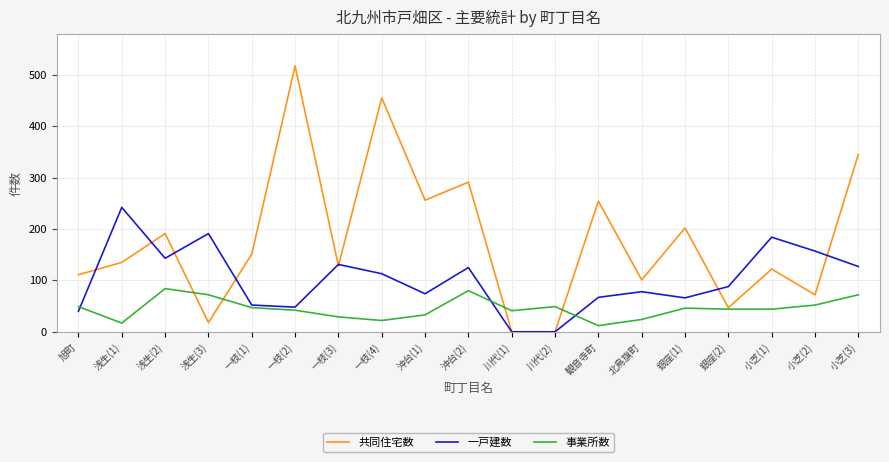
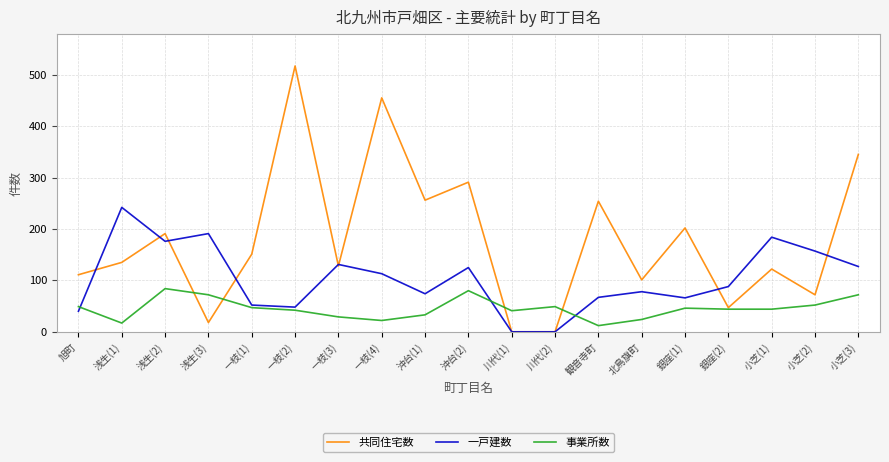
  {
    "共同住宅数": {
      "旭町": 110,
      "浅生(1)": 140,
      "浅生(2)": 190,
      "浅生(3)": 20,
      "一枝(1)": 150,
      "一枝(2)": 520,
      "一枝(4)": 460,
      "沖台(1)": 260,
      "沖台(2)": 290,
      "観音寺町": 250,
      "北鳥旗町": 100,
      "銀座(1)": 200,
      "小芝(1)": 120,
      "小芝(2)": 70,
      "小芝(3)": 350
    },
    "一戸建数": {
      "旭町": 40,
      "浅生(1)": 240,
-     "浅生(2)": 140,
+     "浅生(2)": 180,
      "浅生(3)": 190,
      "一枝(1)": 50,
      "一枝(2)": 50,
      "一枝(4)": 110,
      "沖台(1)": 70,
      "沖台(2)": 130,
      "観音寺町": 70,
      "北鳥旗町": 80,
      "銀座(1)": 70,
      "銀座(2)": 90,
      "小芝(1)": 180,
      "小芝(2)": 160,
      "小芝(3)": 130
    },
    "事業所数": {
      "旭町": 50,
      "浅生(1)": 20,
      "浅生(2)": 80,
      "浅生(3)": 70,
      "一枝(1)": 50,
      "一枝(2)": 40,
      "一枝(3)": 30,
      "一枝(4)": 20,
      "沖台(1)": 30,
      "沖台(2)": 80,
      "川代(1)": 40,
      "川代(2)": 50,
      "観音寺町": 10,
      "北鳥旗町": 20,
      "銀座(1)": 50,
      "小芝(1)": 40,
      "小芝(2)": 50,
      "小芝(3)": 70
    }
  }
